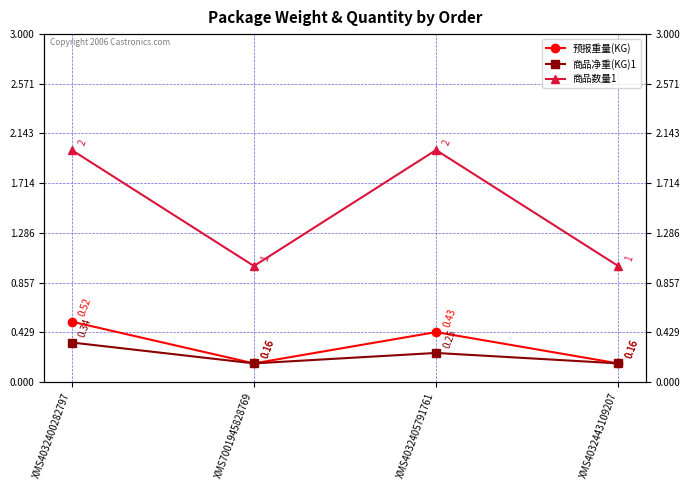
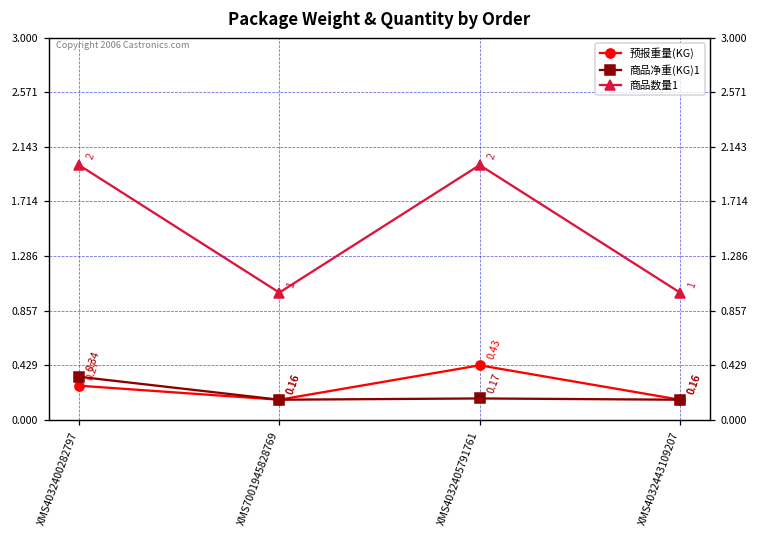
  {
    "预报重量(KG)": {
-     "XMS4032400282797": 0.52,
+     "XMS4032400282797": 0.27,
      "XMS4032405791761": 0.43
    },
    "商品净重(KG)1": {
      "XMS4032400282797": 0.34,
-     "XMS4032405791761": 0.25
+     "XMS4032405791761": 0.17
    },
    "商品数量1": {
      "XMS4032400282797": 2,
      "XMS7001945828769": 1,
      "XMS4032405791761": 2,
      "XMS4032443109207": 1
    }
  }
